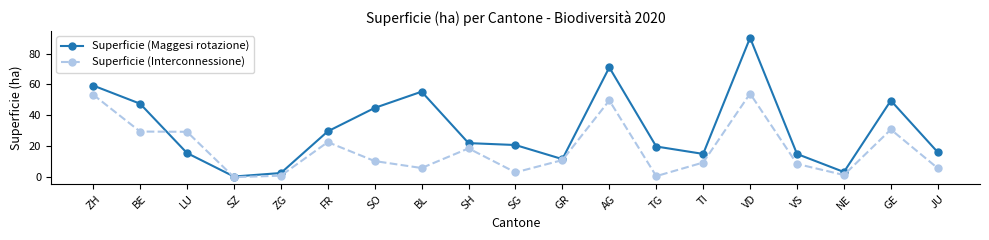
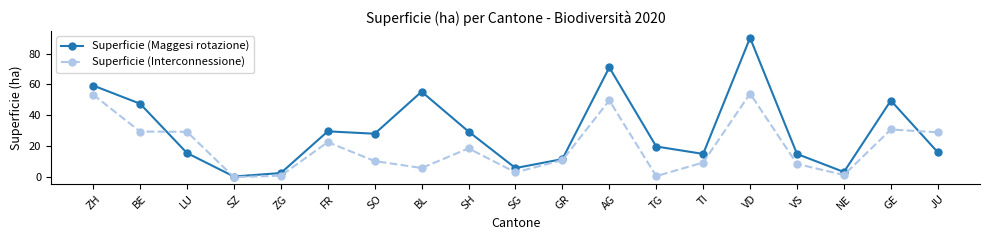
  {
    "Superficie (Maggesi rotazione)": {
      "ZH": 59,
      "BE": 48,
      "LU": 16,
      "ZG": 3,
      "FR": 30,
-     "SO": 45,
+     "SO": 28,
      "BL": 55,
-     "SH": 22,
-     "SG": 21,
+     "SH": 30,
+     "SG": 6,
      "AG": 71,
      "TG": 20,
      "TI": 15,
      "VD": 90,
      "VS": 15,
      "NE": 3,
      "GE": 50,
      "JU": 16
    },
    "Superficie (Interconnessione)": {
      "ZH": 53,
      "BE": 30,
      "LU": 29,
      "ZG": 1,
      "FR": 23,
      "SO": 10,
      "BL": 6,
      "SH": 19,
      "SG": 3,
      "AG": 50,
      "TG": 1,
      "TI": 9,
      "VD": 54,
      "VS": 9,
      "NE": 1,
      "GE": 31,
-     "JU": 6
+     "JU": 29
    }
  }
